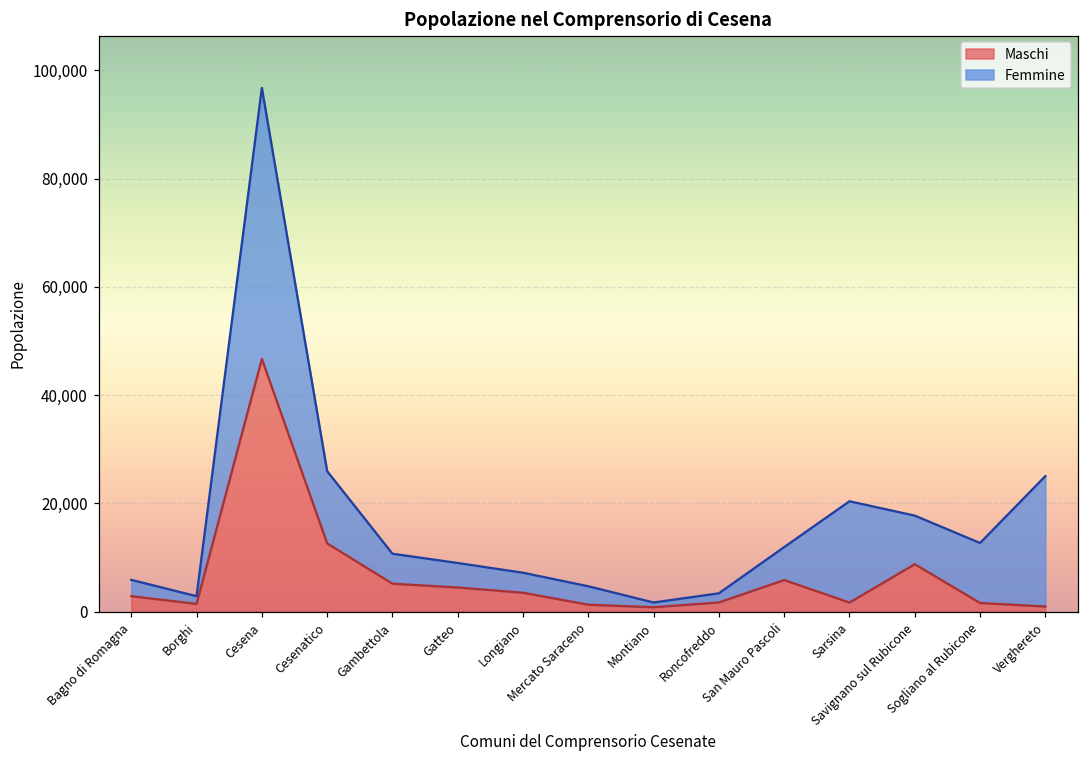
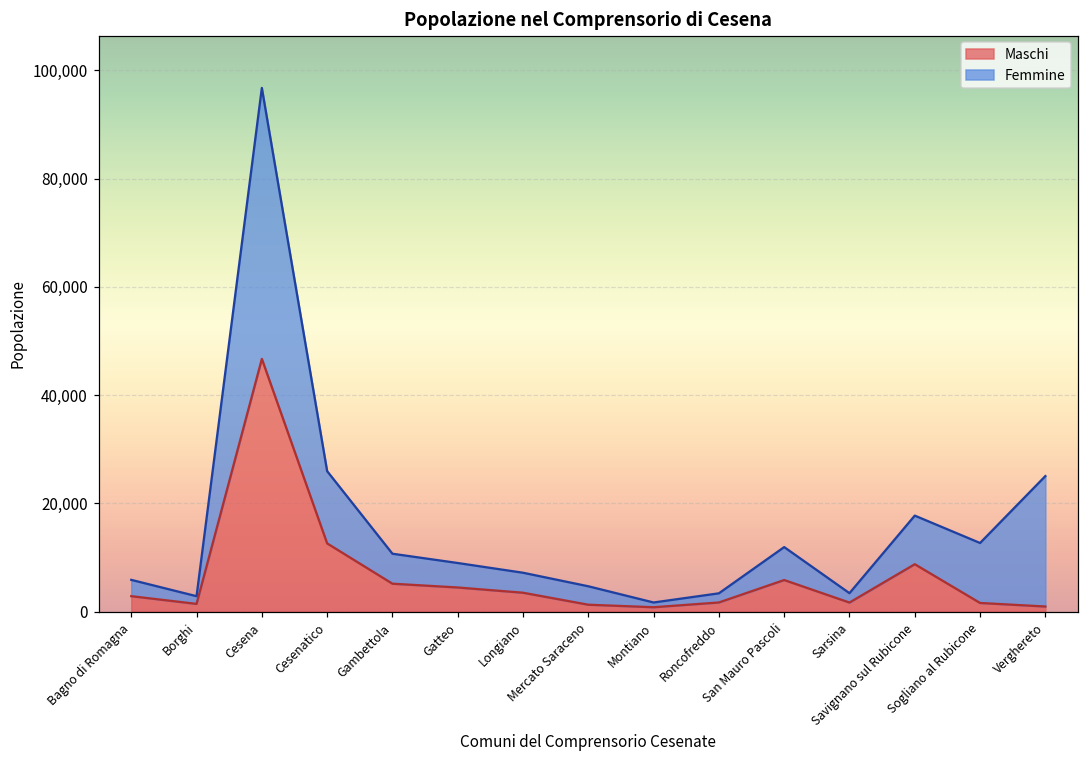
  {
    "Maschi": {
      "Bagno di Romagna": "3,000",
      "Borghi": "1,000",
      "Cesena": "47,000",
      "Cesenatico": "13,000",
      "Gambettola": "5,000",
      "Gatteo": "4,000",
      "Longiano": "3,000",
      "Mercato Saraceno": "1,000",
      "Montiano": "1,000",
      "Roncofreddo": "2,000",
      "San Mauro Pascoli": "6,000",
      "Sarsina": "2,000",
      "Savignano sul Rubicone": "9,000",
      "Sogliano al Rubicone": "2,000",
      "Verghereto": "1,000"
    },
    "Femmine": {
      "Bagno di Romagna": "3,000",
      "Borghi": "1,000",
      "Cesena": "50,000",
      "Cesenatico": "13,000",
      "Gambettola": "6,000",
      "Gatteo": "5,000",
      "Longiano": "4,000",
      "Mercato Saraceno": "3,000",
      "Montiano": "1,000",
      "Roncofreddo": "2,000",
      "San Mauro Pascoli": "6,000",
-     "Sarsina": "19,000",
+     "Sarsina": "2,000",
      "Savignano sul Rubicone": "9,000",
      "Sogliano al Rubicone": "11,000",
      "Verghereto": "24,000"
    }
  }
